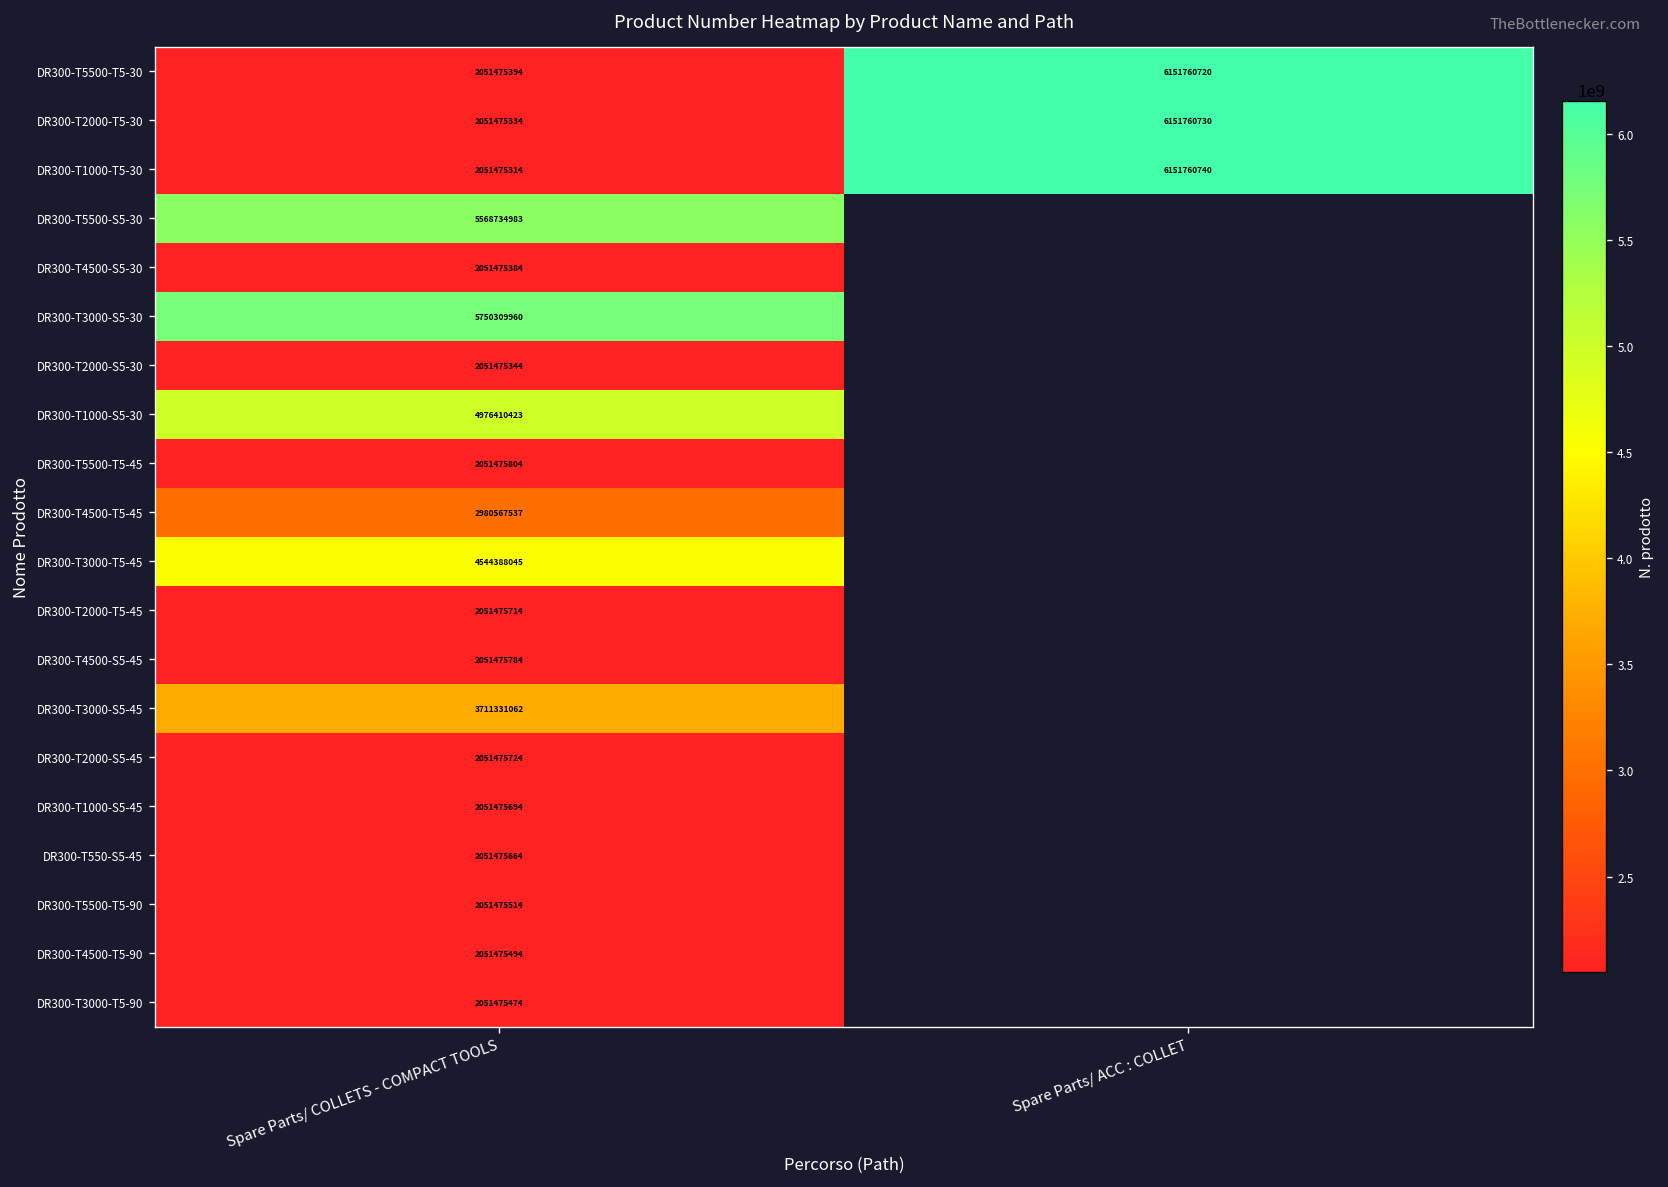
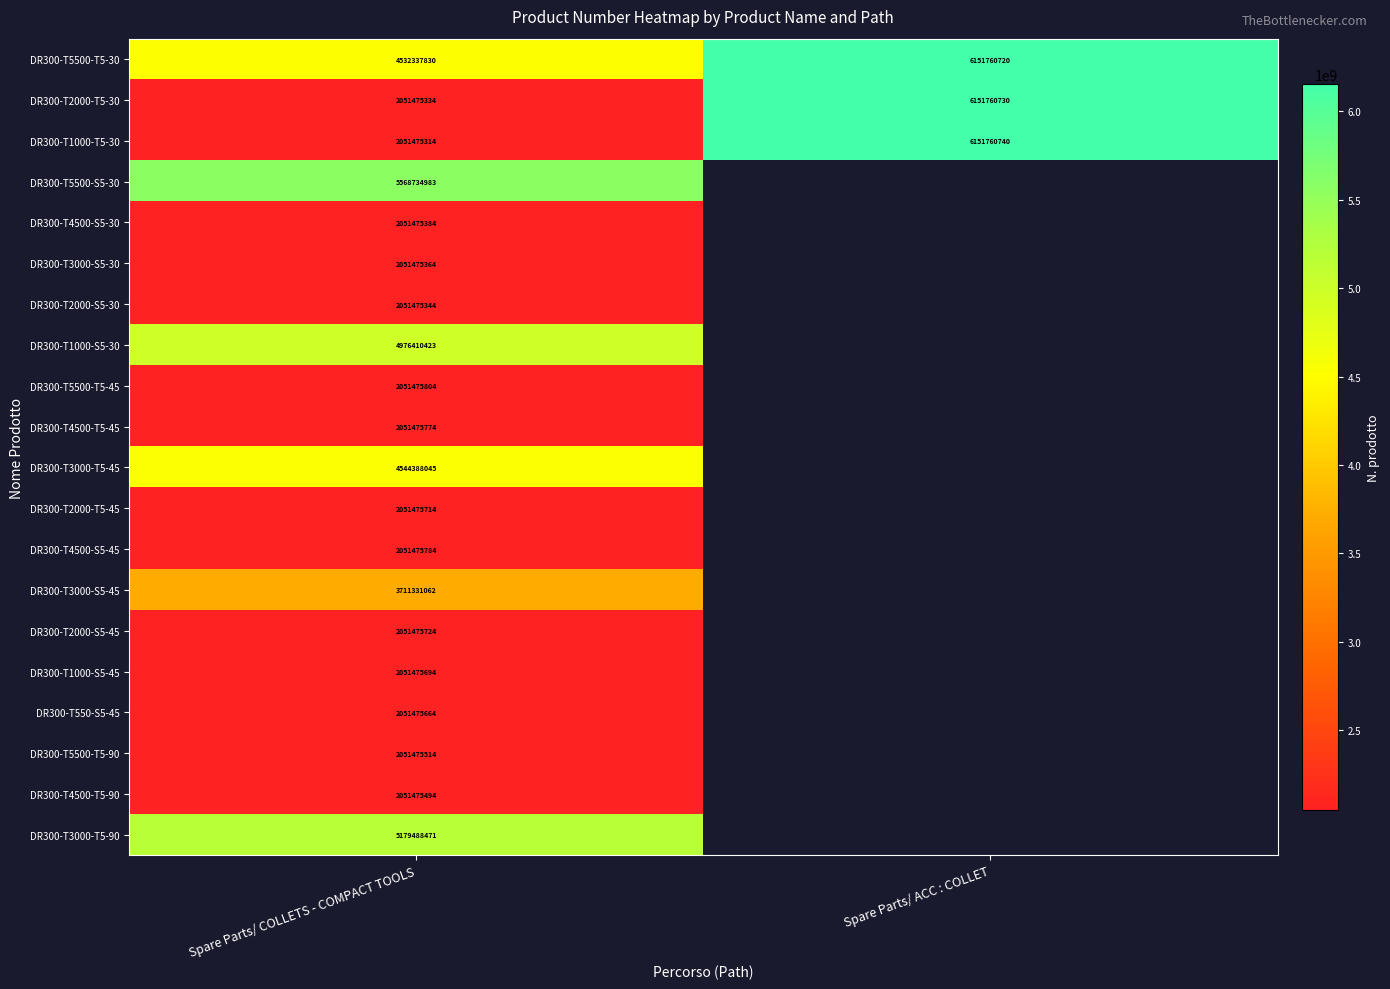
  {
    "DR300-T5500-T5-30": {
-     "Spare Parts/ COLLETS - COMPACT TOOLS": 2051475394,
+     "Spare Parts/ COLLETS - COMPACT TOOLS": 4532337830,
      "Spare Parts/ ACC : COLLET": 6151760720
    },
    "DR300-T2000-T5-30": {
      "Spare Parts/ COLLETS - COMPACT TOOLS": 2051475334,
      "Spare Parts/ ACC : COLLET": 6151760730
    },
    "DR300-T1000-T5-30": {
      "Spare Parts/ COLLETS - COMPACT TOOLS": 2051475314,
      "Spare Parts/ ACC : COLLET": 6151760740
    },
    "DR300-T5500-S5-30": {
      "Spare Parts/ COLLETS - COMPACT TOOLS": 5568734983
    },
    "DR300-T4500-S5-30": {
      "Spare Parts/ COLLETS - COMPACT TOOLS": 2051475384
    },
    "DR300-T3000-S5-30": {
-     "Spare Parts/ COLLETS - COMPACT TOOLS": 5750309960
+     "Spare Parts/ COLLETS - COMPACT TOOLS": 2051475364
    },
    "DR300-T2000-S5-30": {
      "Spare Parts/ COLLETS - COMPACT TOOLS": 2051475344
    },
    "DR300-T1000-S5-30": {
      "Spare Parts/ COLLETS - COMPACT TOOLS": 4976410423
    },
    "DR300-T5500-T5-45": {
      "Spare Parts/ COLLETS - COMPACT TOOLS": 2051475804
    },
    "DR300-T4500-T5-45": {
-     "Spare Parts/ COLLETS - COMPACT TOOLS": 2980567537
+     "Spare Parts/ COLLETS - COMPACT TOOLS": 2051475774
    },
    "DR300-T3000-T5-45": {
      "Spare Parts/ COLLETS - COMPACT TOOLS": 4544388045
    },
    "DR300-T2000-T5-45": {
      "Spare Parts/ COLLETS - COMPACT TOOLS": 2051475714
    },
    "DR300-T4500-S5-45": {
      "Spare Parts/ COLLETS - COMPACT TOOLS": 2051475784
    },
    "DR300-T3000-S5-45": {
      "Spare Parts/ COLLETS - COMPACT TOOLS": 3711331062
    },
    "DR300-T2000-S5-45": {
      "Spare Parts/ COLLETS - COMPACT TOOLS": 2051475724
    },
    "DR300-T1000-S5-45": {
      "Spare Parts/ COLLETS - COMPACT TOOLS": 2051475694
    },
    "DR300-T550-S5-45": {
      "Spare Parts/ COLLETS - COMPACT TOOLS": 2051475664
    },
    "DR300-T5500-T5-90": {
      "Spare Parts/ COLLETS - COMPACT TOOLS": 2051475514
    },
    "DR300-T4500-T5-90": {
      "Spare Parts/ COLLETS - COMPACT TOOLS": 2051475494
    },
    "DR300-T3000-T5-90": {
-     "Spare Parts/ COLLETS - COMPACT TOOLS": 2051475474
+     "Spare Parts/ COLLETS - COMPACT TOOLS": 5179488471
    }
  }
